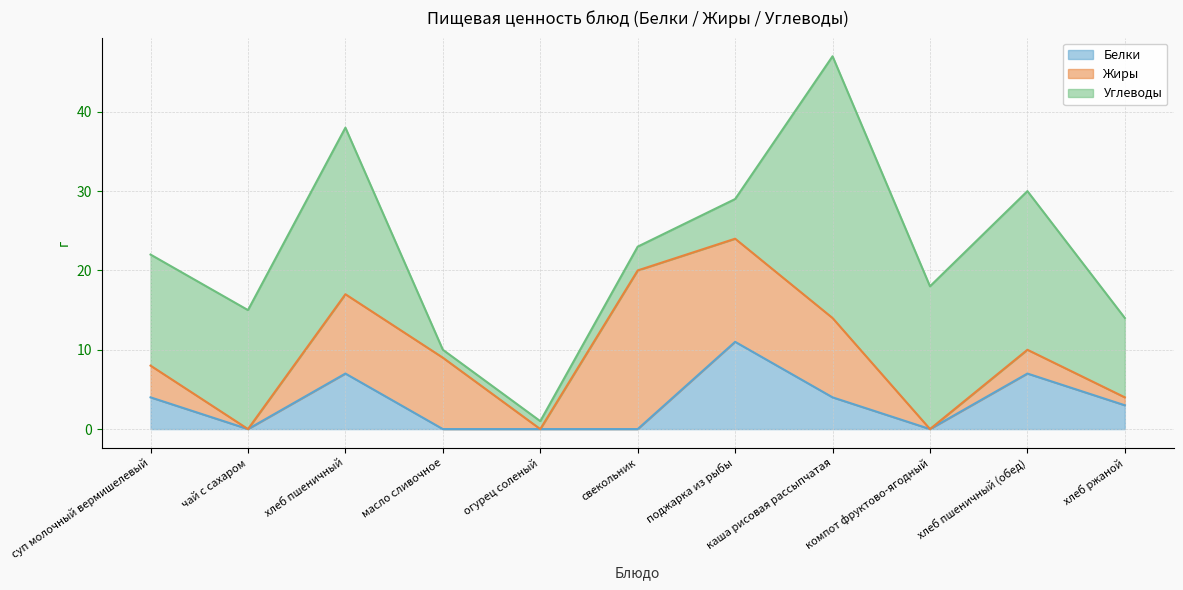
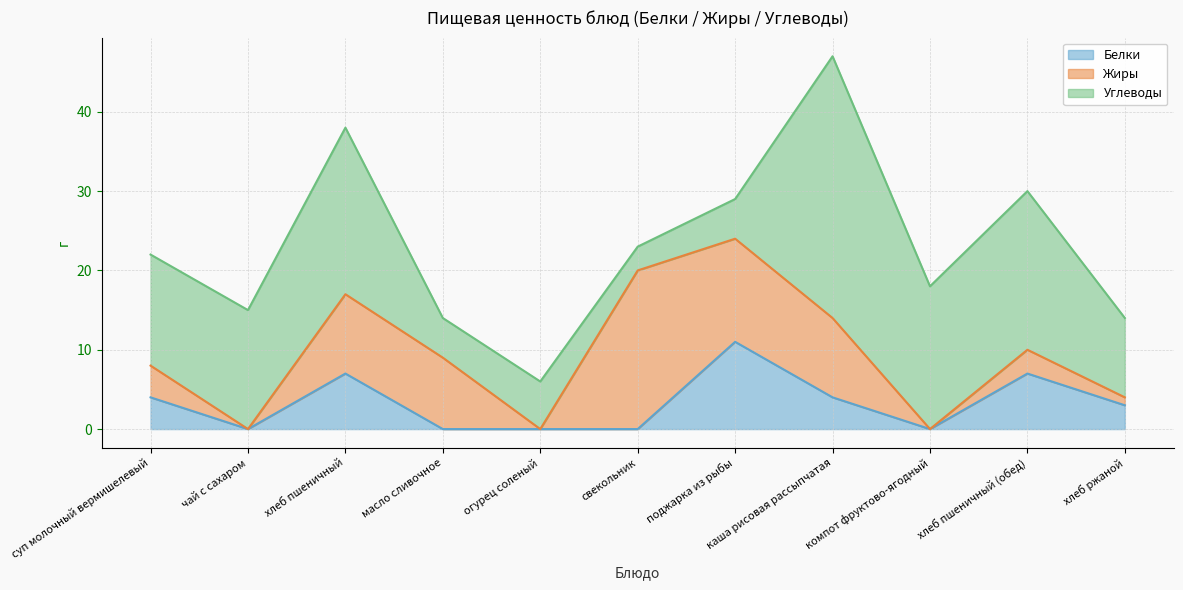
  {
    "Белки": {
      "суп молочный вермишелевый": 4,
      "хлеб пшеничный": 7,
      "масло сливочное": 0,
      "свекольник": 0,
      "поджарка из рыбы": 11,
      "каша рисовая рассыпчатая": 4,
      "хлеб пшеничный (обед)": 7,
      "хлеб ржаной": 3
    },
    "Жиры": {
      "суп молочный вермишелевый": 4,
      "хлеб пшеничный": 10,
      "масло сливочное": 9,
      "свекольник": 20,
      "поджарка из рыбы": 13,
      "каша рисовая рассыпчатая": 10,
      "хлеб пшеничный (обед)": 3,
      "хлеб ржаной": 1
    },
    "Углеводы": {
      "суп молочный вермишелевый": 14,
      "чай с сахаром": 15,
      "хлеб пшеничный": 21,
-     "масло сливочное": 1,
-     "огурец соленый": 1,
+     "масло сливочное": 5,
+     "огурец соленый": 6,
      "свекольник": 3,
      "поджарка из рыбы": 5,
      "каша рисовая рассыпчатая": 33,
      "компот фруктово-ягодный": 18,
      "хлеб пшеничный (обед)": 20,
      "хлеб ржаной": 10
    }
  }
